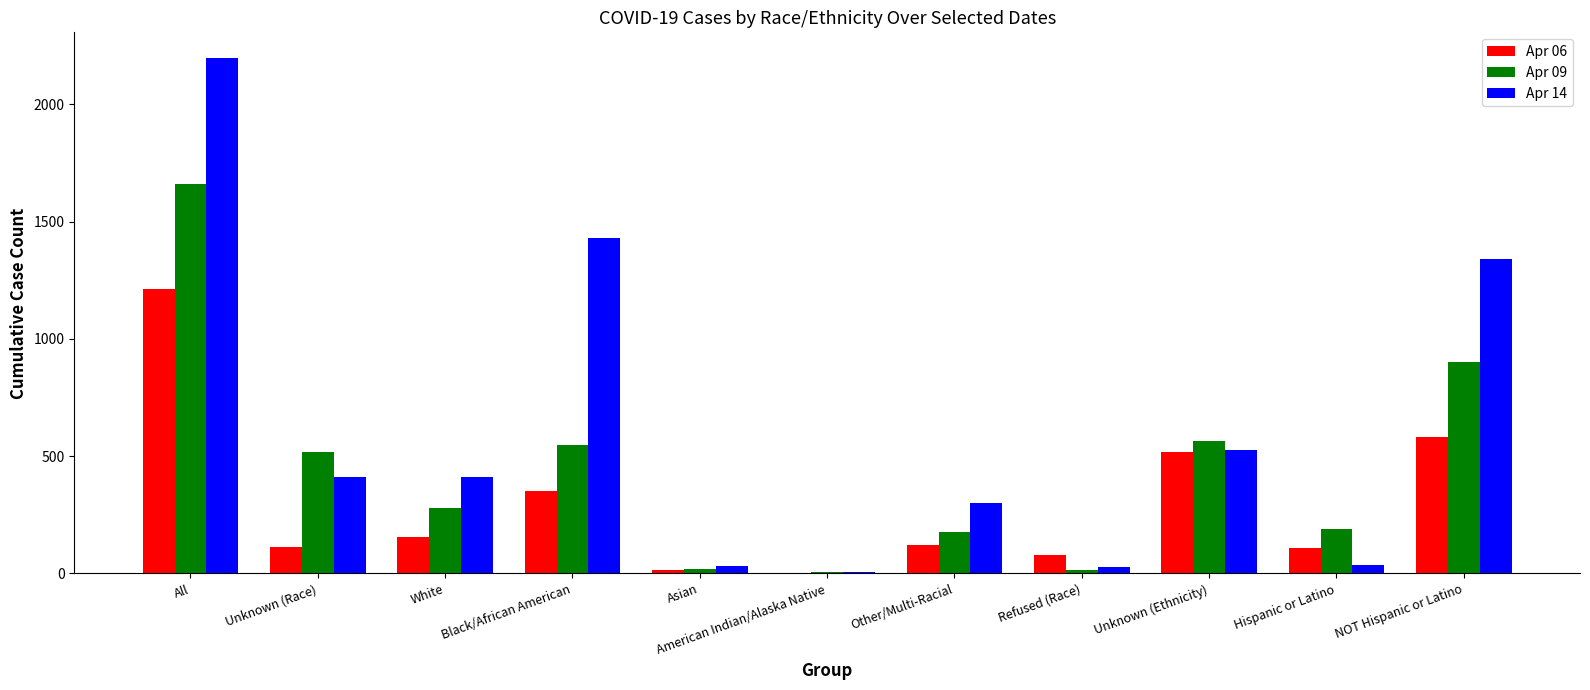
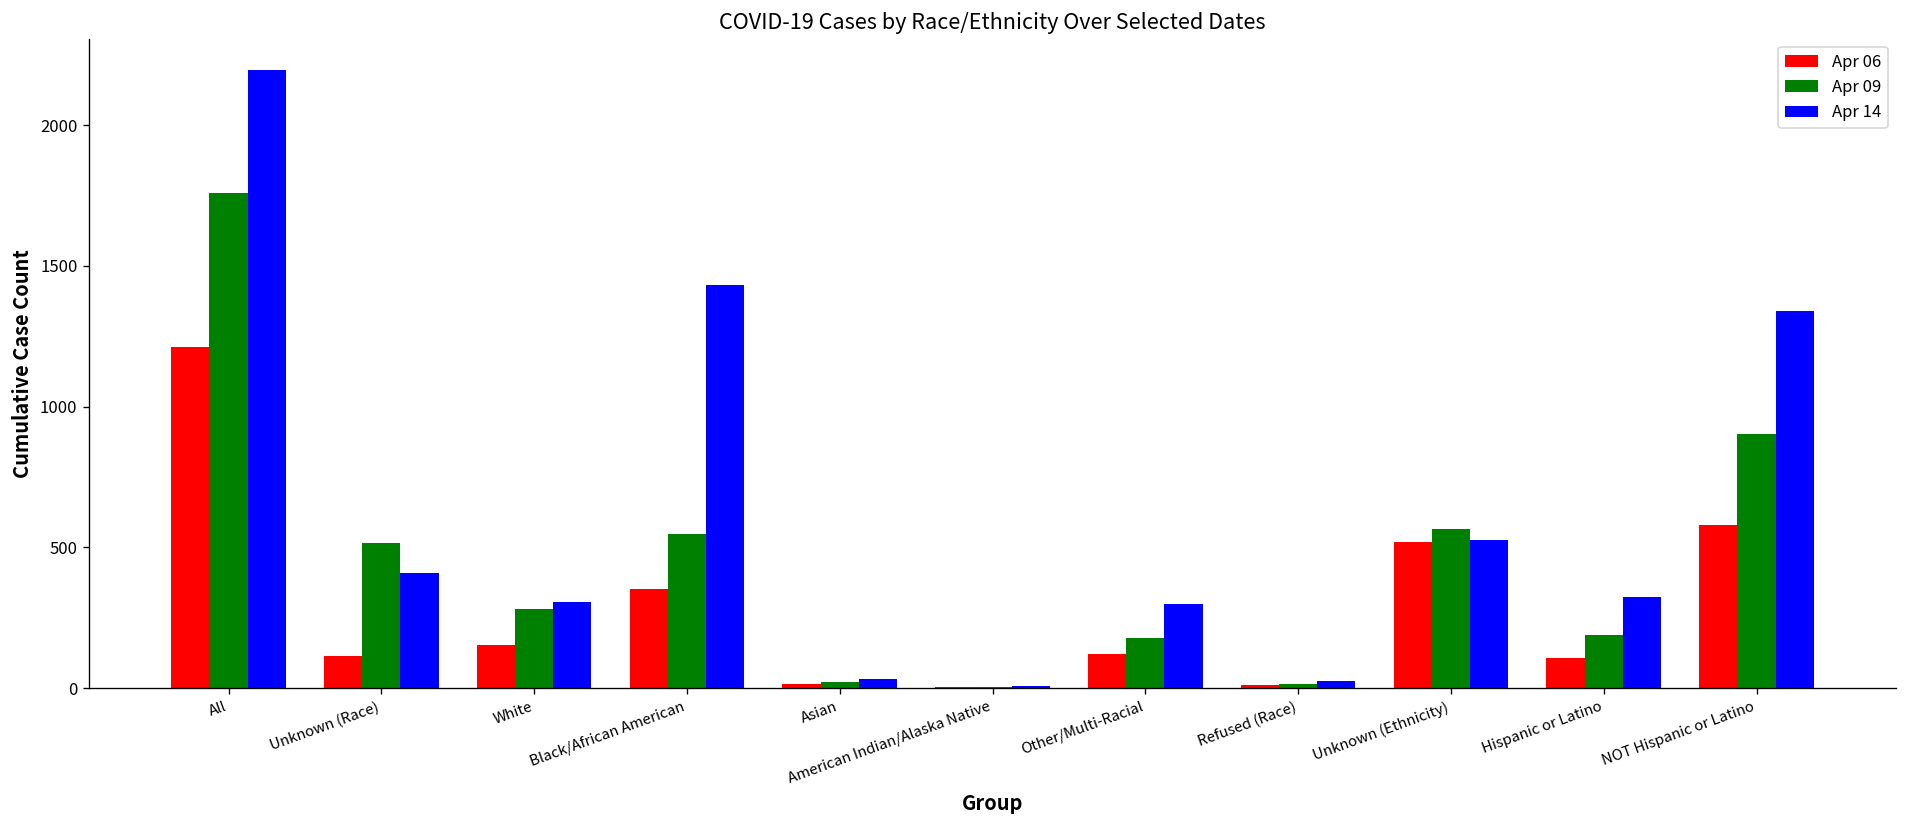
  {
    "Apr 06": {
      "All": 1210,
      "Unknown (Race)": 120,
      "White": 150,
      "Black/African American": 350,
      "Asian": 10,
      "Other/Multi-Racial": 120,
-     "Refused (Race)": 80,
+     "Refused (Race)": 10,
      "Unknown (Ethnicity)": 520,
      "Hispanic or Latino": 110,
      "NOT Hispanic or Latino": 580
    },
    "Apr 09": {
-     "All": 1660,
+     "All": 1760,
      "Unknown (Race)": 520,
      "White": 280,
      "Black/African American": 550,
      "Asian": 20,
      "Other/Multi-Racial": 180,
      "Refused (Race)": 10,
      "Unknown (Ethnicity)": 560,
      "Hispanic or Latino": 190,
      "NOT Hispanic or Latino": 900
    },
    "Apr 14": {
      "All": 2200,
      "Unknown (Race)": 410,
-     "White": 410,
+     "White": 310,
      "Black/African American": 1430,
      "Asian": 30,
      "Other/Multi-Racial": 300,
      "Refused (Race)": 30,
      "Unknown (Ethnicity)": 530,
-     "Hispanic or Latino": 40,
+     "Hispanic or Latino": 320,
      "NOT Hispanic or Latino": 1340
    }
  }
